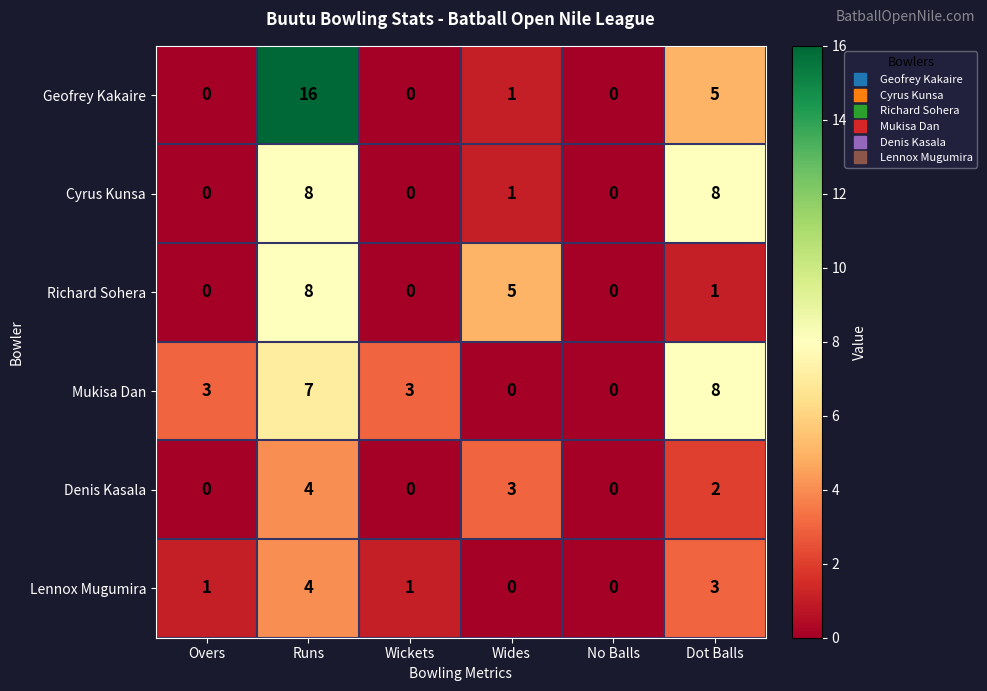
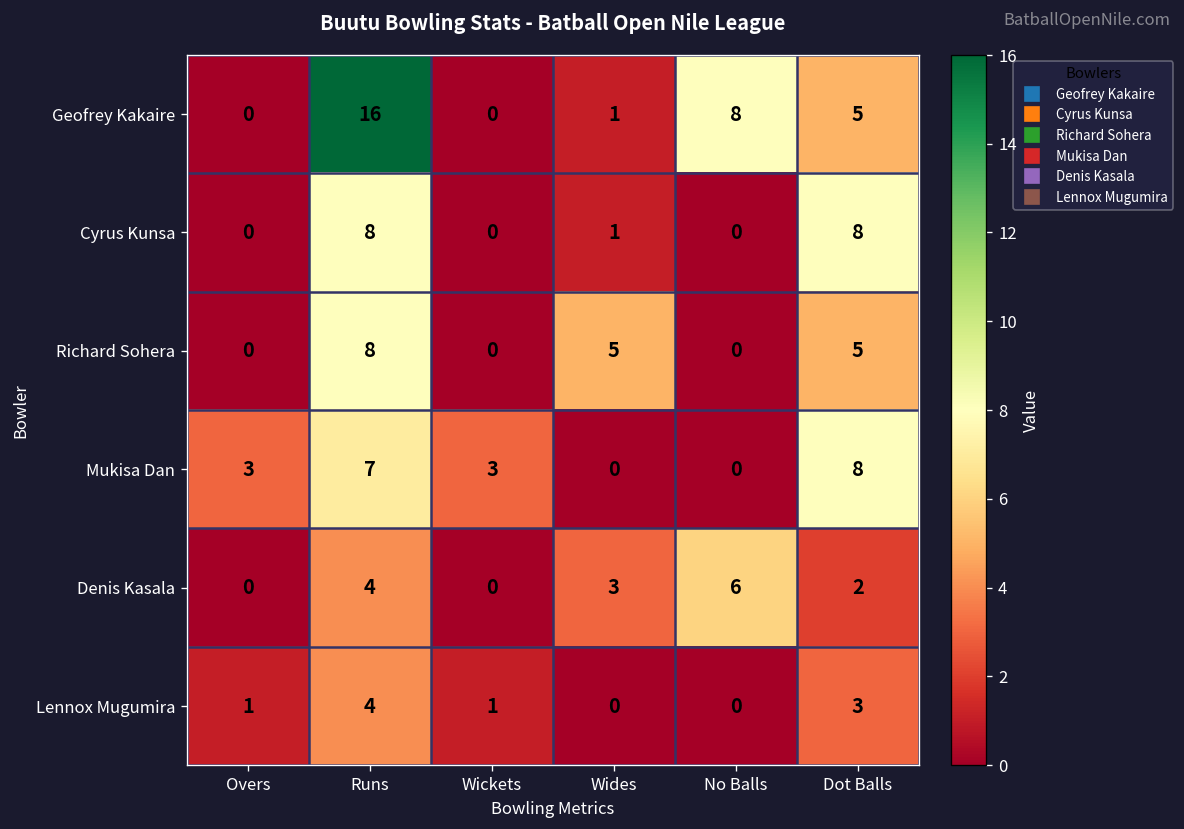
  {
    "Geofrey Kakaire": {
      "Overs": 0,
      "Runs": 16,
      "Wickets": 0,
      "Wides": 1,
-     "No Balls": 0,
+     "No Balls": 8,
      "Dot Balls": 5
    },
    "Cyrus Kunsa": {
      "Overs": 0,
      "Runs": 8,
      "Wickets": 0,
      "Wides": 1,
      "No Balls": 0,
      "Dot Balls": 8
    },
    "Richard Sohera": {
      "Overs": 0,
      "Runs": 8,
      "Wickets": 0,
      "Wides": 5,
      "No Balls": 0,
-     "Dot Balls": 1
+     "Dot Balls": 5
    },
    "Mukisa Dan": {
      "Overs": 3,
      "Runs": 7,
      "Wickets": 3,
      "Wides": 0,
      "No Balls": 0,
      "Dot Balls": 8
    },
    "Denis Kasala": {
      "Overs": 0,
      "Runs": 4,
      "Wickets": 0,
      "Wides": 3,
-     "No Balls": 0,
+     "No Balls": 6,
      "Dot Balls": 2
    },
    "Lennox Mugumira": {
      "Overs": 1,
      "Runs": 4,
      "Wickets": 1,
      "Wides": 0,
      "No Balls": 0,
      "Dot Balls": 3
    }
  }
